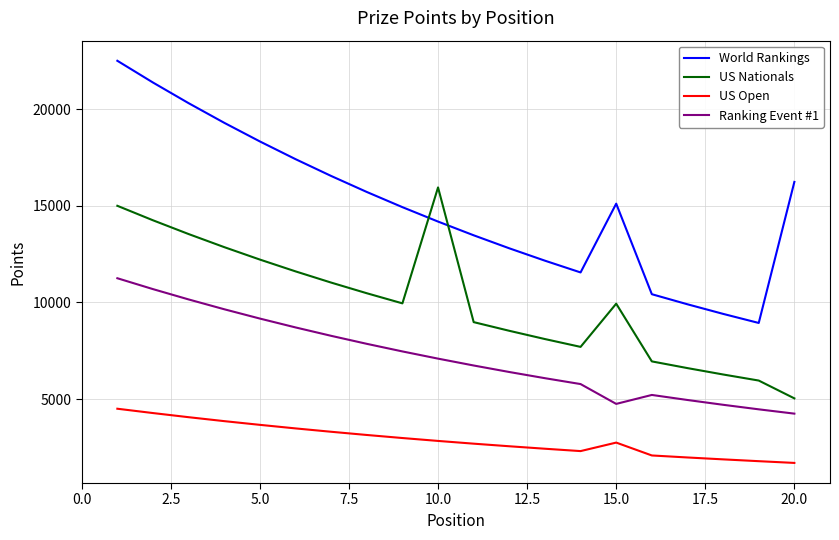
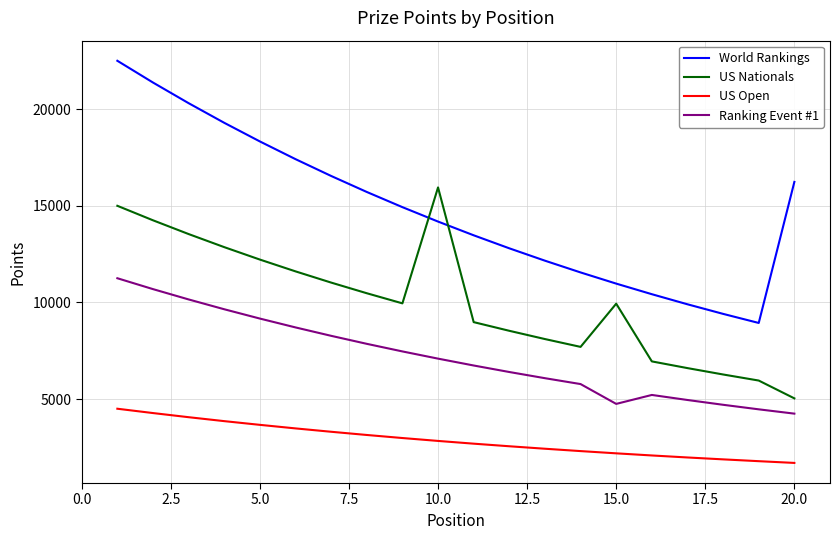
  {
    "World Rankings": {
      "5.0": 18300,
      "10.0": 14200,
-     "15.0": 15100,
+     "15.0": 11000,
      "20.0": 16200
    },
    "US Nationals": {
      "5.0": 12200,
      "10.0": 16000,
      "15.0": 9900,
      "20.0": 5000
    },
    "US Open": {
      "5.0": 3700,
      "10.0": 2800,
-     "15.0": 2700,
+     "15.0": 2200,
      "20.0": 1700
    },
    "Ranking Event #1": {
      "5.0": 9200,
      "10.0": 7100,
      "15.0": 4800,
      "20.0": 4200
    }
  }
